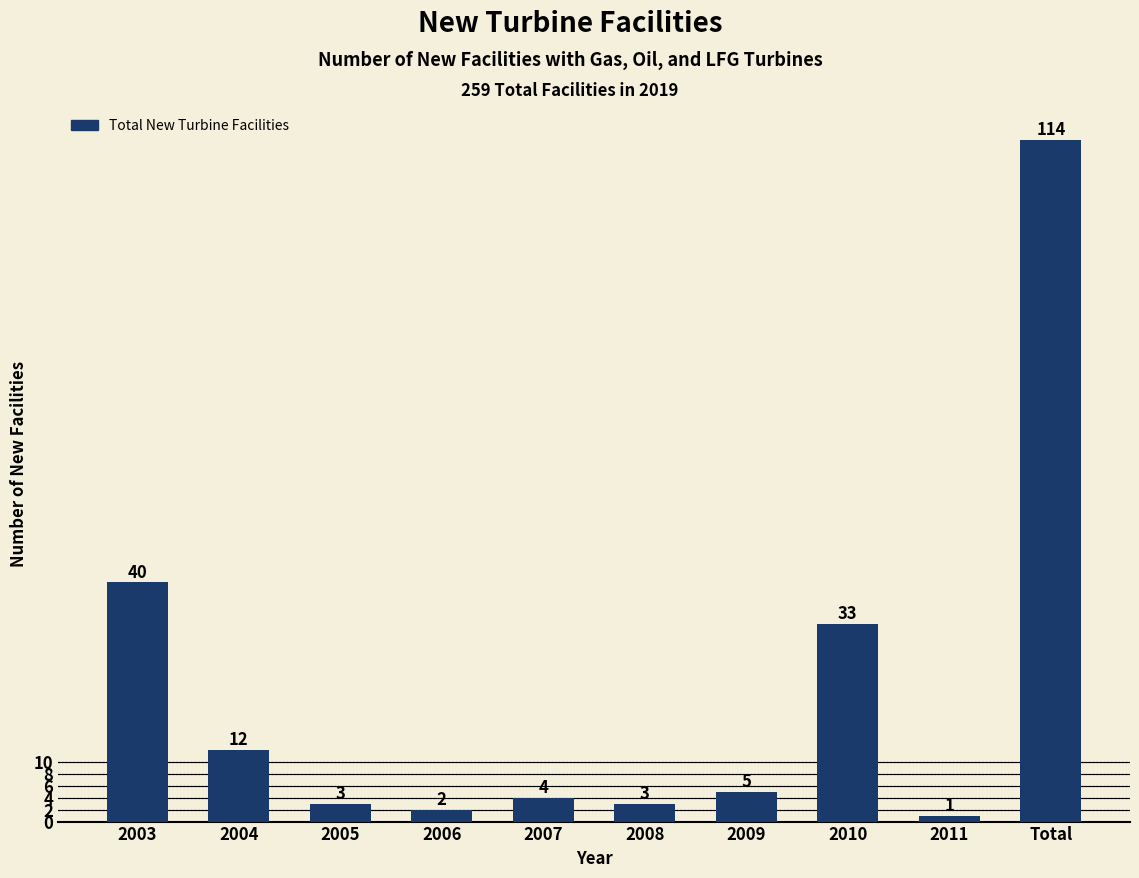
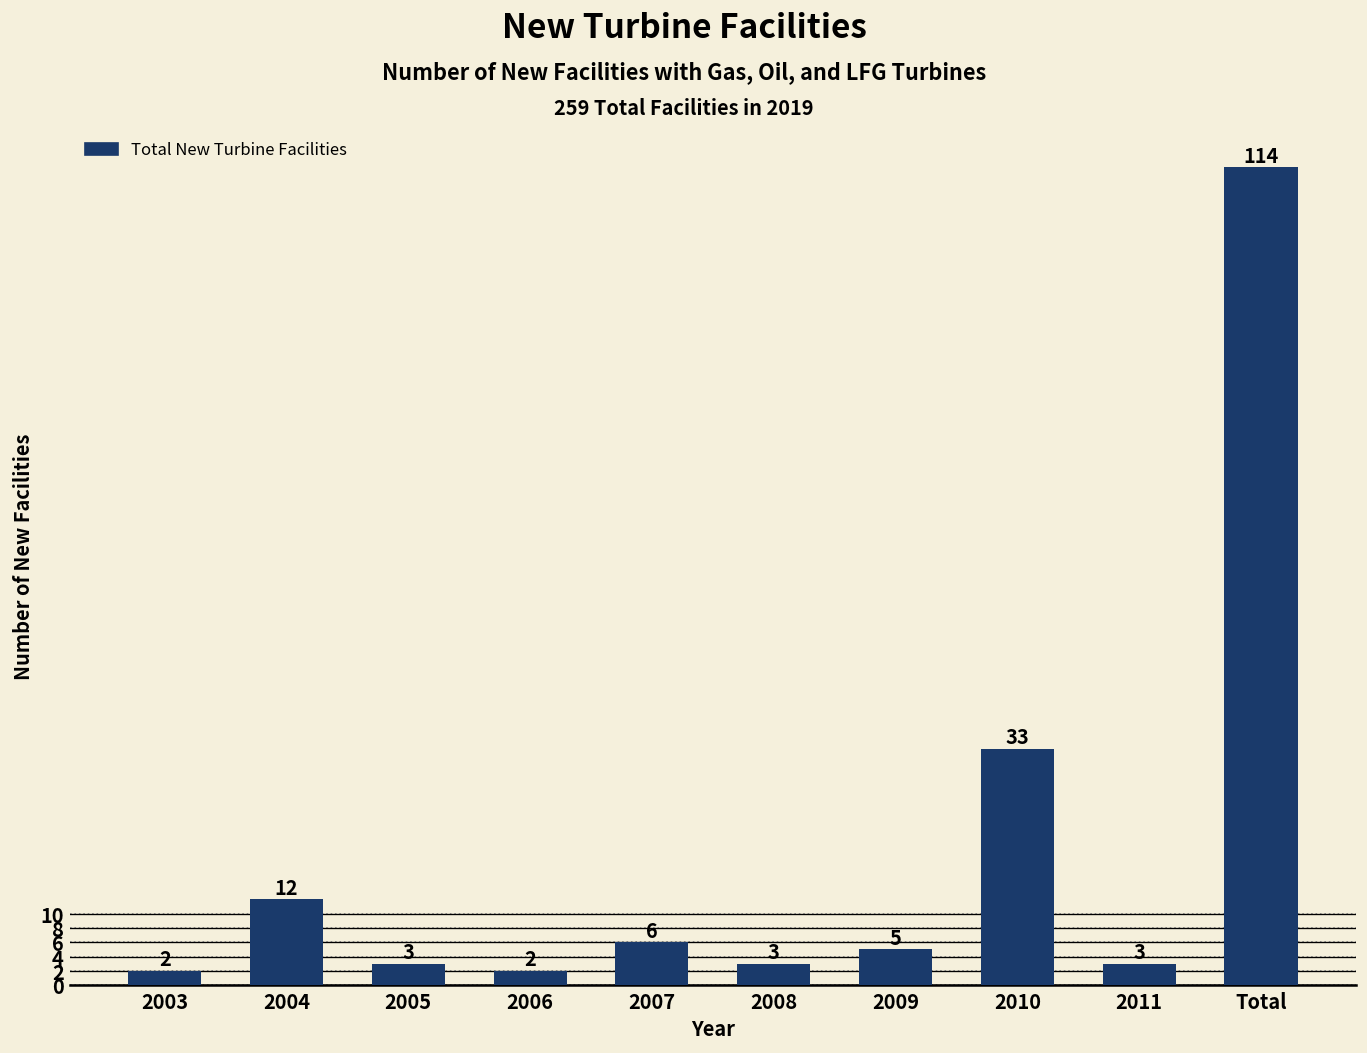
  {
-   "2003": 40,
+   "2003": 2,
    "2004": 12,
    "2005": 3,
    "2006": 2,
-   "2007": 4,
+   "2007": 6,
    "2008": 3,
    "2009": 5,
    "2010": 33,
-   "2011": 1,
+   "2011": 3,
    "Total": 114
  }
